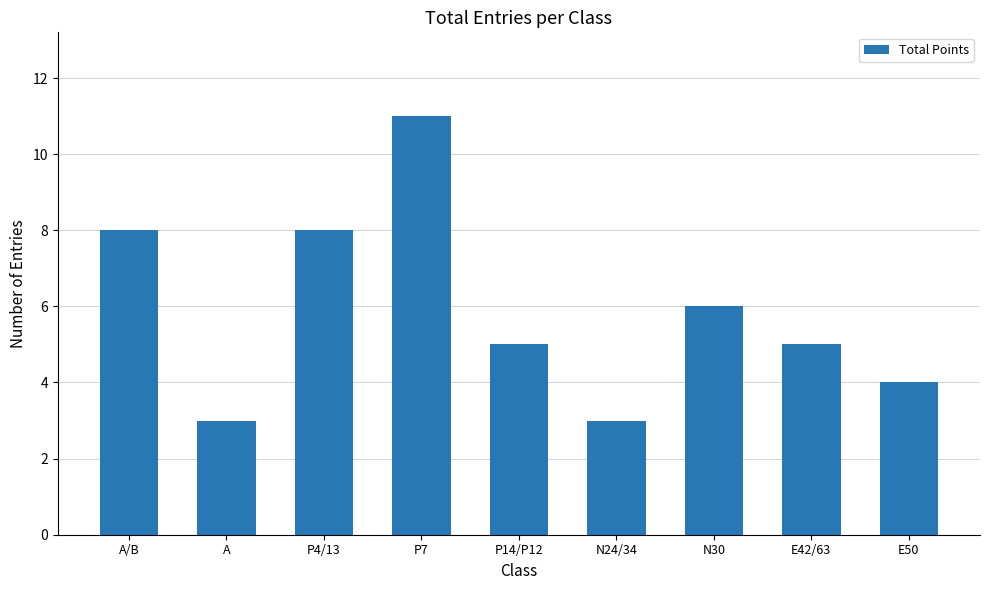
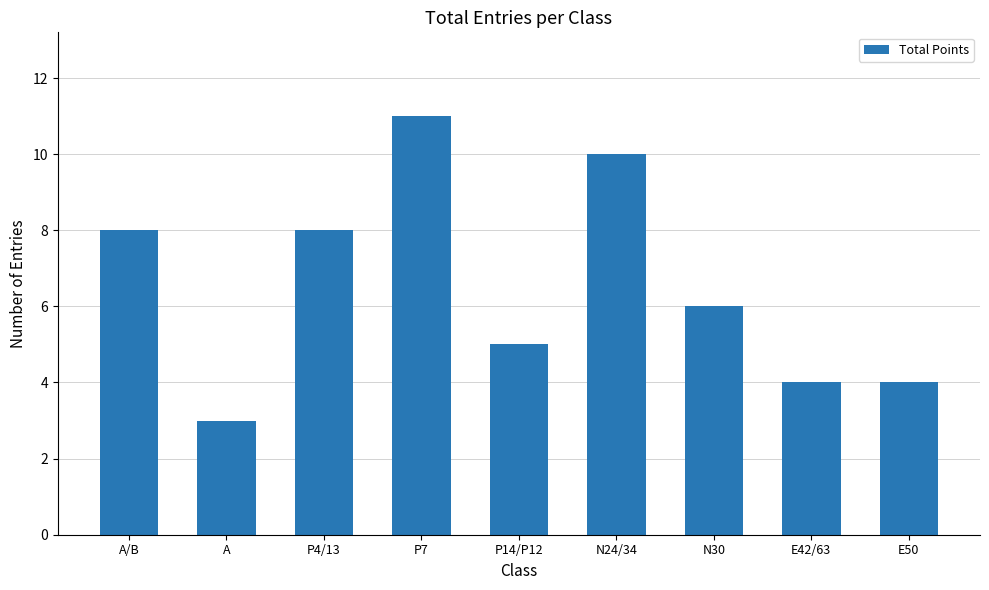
  {
    "A/B": 8,
    "A": 3,
    "P4/13": 8,
    "P7": 11,
    "P14/P12": 5,
-   "N24/34": 3,
+   "N24/34": 10,
    "N30": 6,
-   "E42/63": 5,
+   "E42/63": 4,
    "E50": 4
  }
